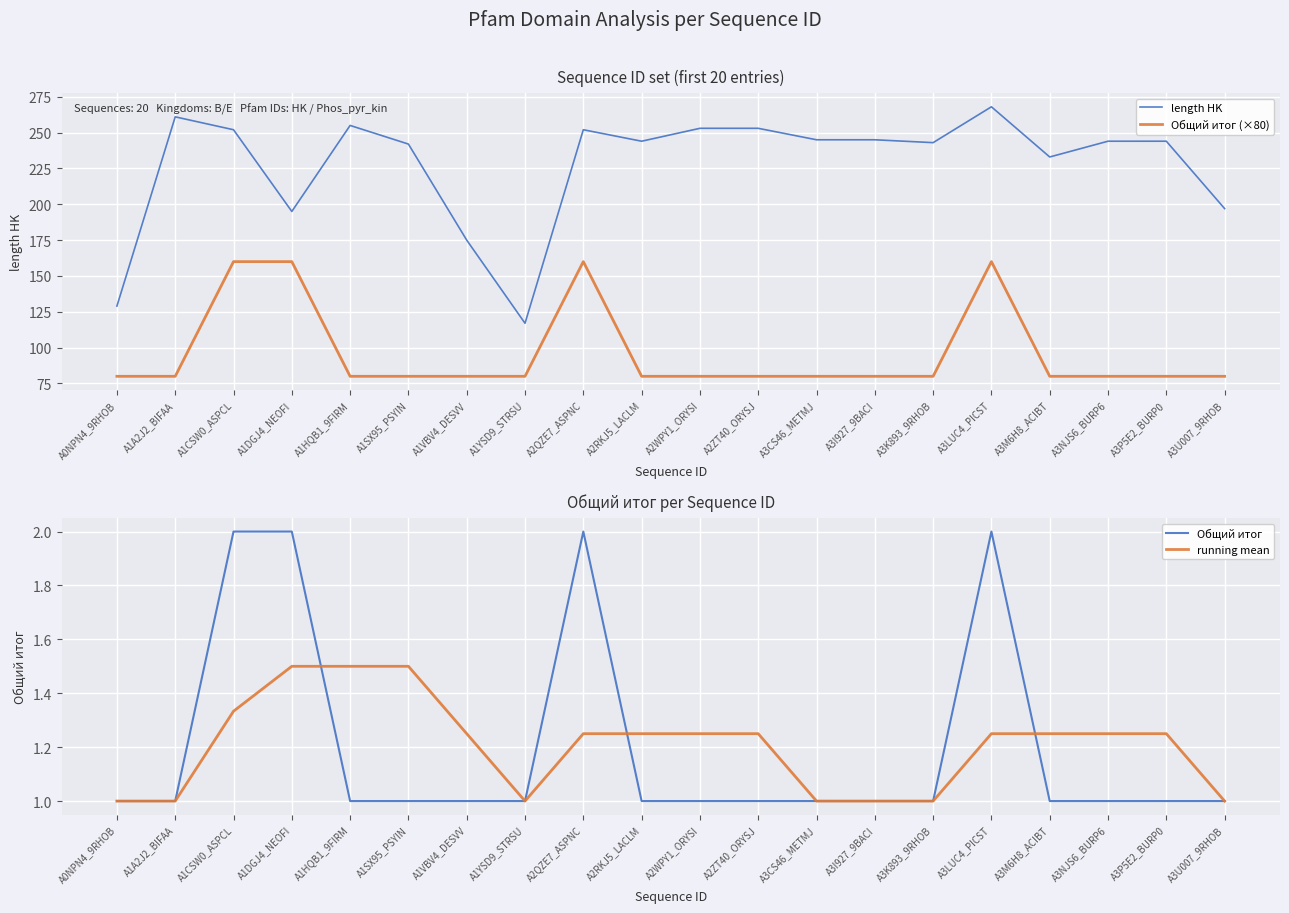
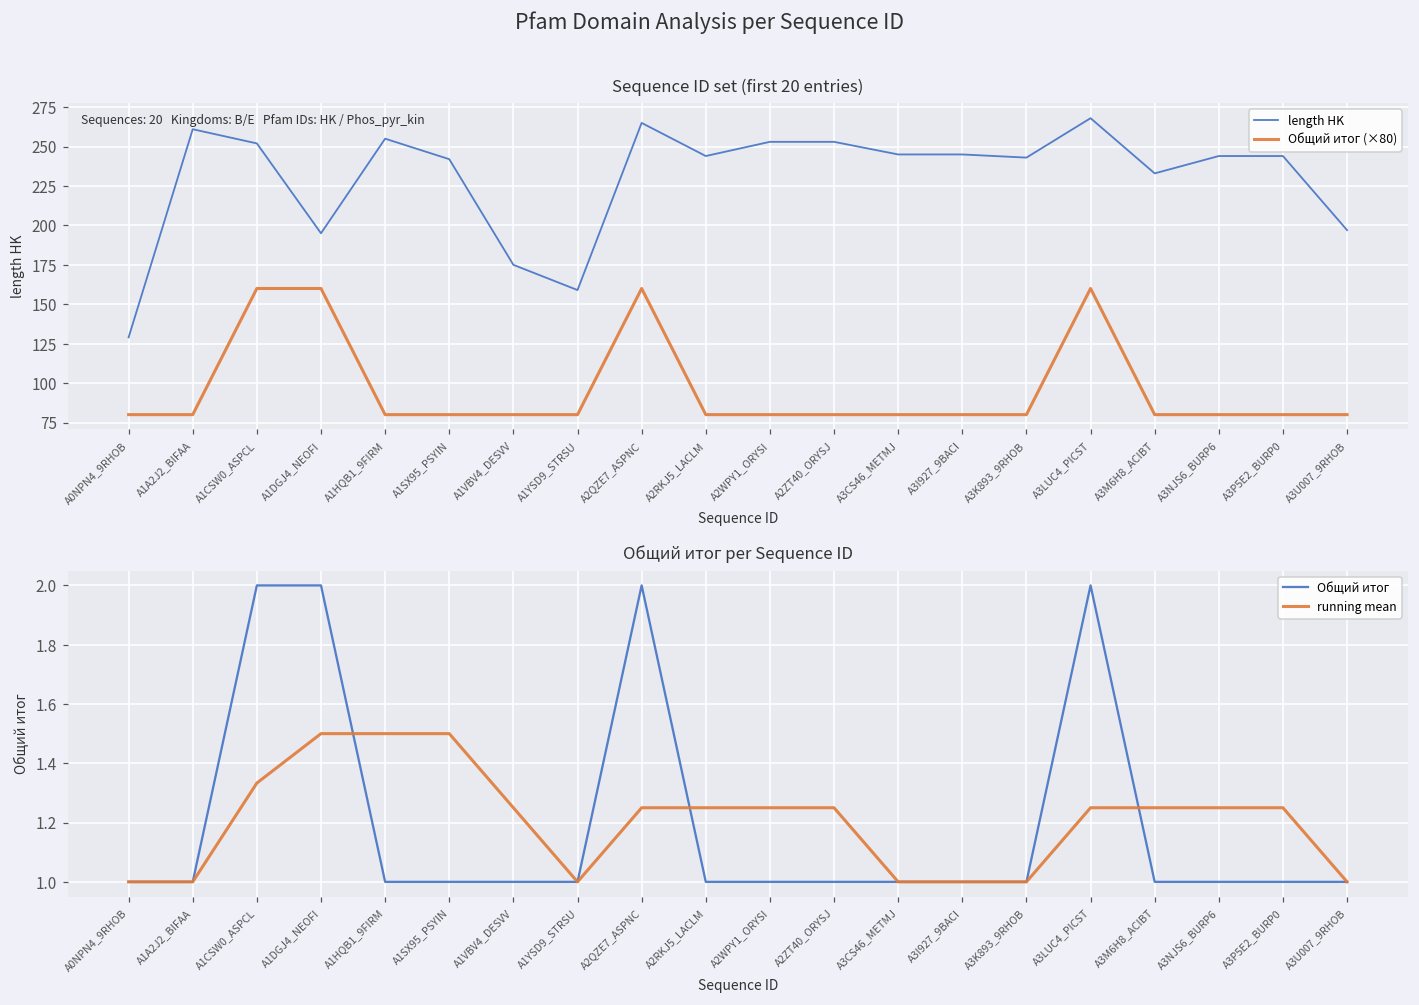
  {
    "Sequence ID set (first 20 entries)": {
      "length HK": {
        "A0NPN4_9RHOB": 129,
        "A1CSW0_ASPCL": 252,
        "A1DGJ4_NEOFI": 195,
        "A1HQB1_9FIRM": 255,
        "A1SX95_PSYIN": 242,
        "A1VBV4_DESVV": 175,
-       "A1YSD9_STRSU": 117,
-       "A2QZE7_ASPNC": 252,
+       "A1YSD9_STRSU": 159,
+       "A2QZE7_ASPNC": 265,
        "A2RKJ5_LACLM": 244,
        "A2WPY1_ORYSI": 253,
        "A2ZT40_ORYSJ": 253,
        "A3CS46_METMJ": 245,
        "A3I927_9BACI": 245,
        "A3K893_9RHOB": 243,
        "A3LUC4_PICST": 268,
        "A3M6H8_ACIBT": 233,
        "A3NJS6_BURP6": 244,
        "A3P5E2_BURP0": 244,
        "A3U007_9RHOB": 197
      },
      "Общий итог (×80)": {
        "A0NPN4_9RHOB": 80,
        "A1A2J2_BIFAA": 80,
        "A1CSW0_ASPCL": 160,
        "A1DGJ4_NEOFI": 160,
        "A1HQB1_9FIRM": 80,
        "A1SX95_PSYIN": 80,
        "A1VBV4_DESVV": 80,
        "A1YSD9_STRSU": 80,
        "A2QZE7_ASPNC": 160,
        "A2RKJ5_LACLM": 80,
        "A2WPY1_ORYSI": 80,
        "A2ZT40_ORYSJ": 80,
        "A3CS46_METMJ": 80,
        "A3I927_9BACI": 80,
        "A3K893_9RHOB": 80,
        "A3LUC4_PICST": 160,
        "A3M6H8_ACIBT": 80,
        "A3NJS6_BURP6": 80,
        "A3P5E2_BURP0": 80,
        "A3U007_9RHOB": 80
      }
    },
    "Общий итог per Sequence ID": {
      "Общий итог": {
        "A1CSW0_ASPCL": 2.00,
        "A1DGJ4_NEOFI": 2.00,
        "A1HQB1_9FIRM": 1.00,
        "A1SX95_PSYIN": 1.00,
        "A1VBV4_DESVV": 1.00,
        "A2QZE7_ASPNC": 2.00,
        "A2RKJ5_LACLM": 1.00,
        "A2WPY1_ORYSI": 1.00,
        "A2ZT40_ORYSJ": 1.00,
        "A3LUC4_PICST": 2.00,
        "A3M6H8_ACIBT": 1.00,
        "A3NJS6_BURP6": 1.00,
        "A3P5E2_BURP0": 1.00
      },
      "running mean": {
        "A1CSW0_ASPCL": 1.33,
        "A1DGJ4_NEOFI": 1.50,
        "A1HQB1_9FIRM": 1.50,
        "A1SX95_PSYIN": 1.50,
        "A1VBV4_DESVV": 1.25,
        "A2QZE7_ASPNC": 1.25,
        "A2RKJ5_LACLM": 1.25,
        "A2WPY1_ORYSI": 1.25,
        "A2ZT40_ORYSJ": 1.25,
        "A3LUC4_PICST": 1.25,
        "A3M6H8_ACIBT": 1.25,
        "A3NJS6_BURP6": 1.25,
        "A3P5E2_BURP0": 1.25
      }
    }
  }
